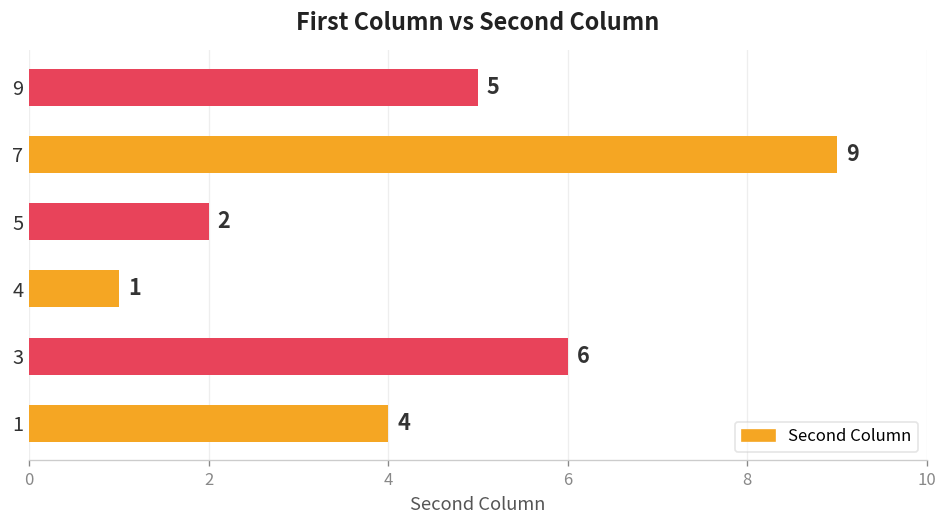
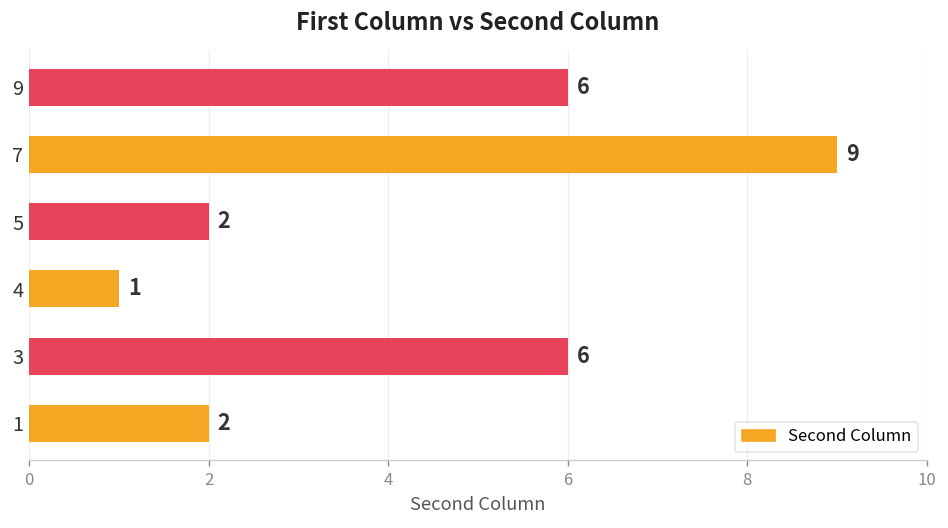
  {
-   "9": 5,
+   "9": 6,
    "7": 9,
    "5": 2,
    "4": 1,
    "3": 6,
-   "1": 4
+   "1": 2
  }
